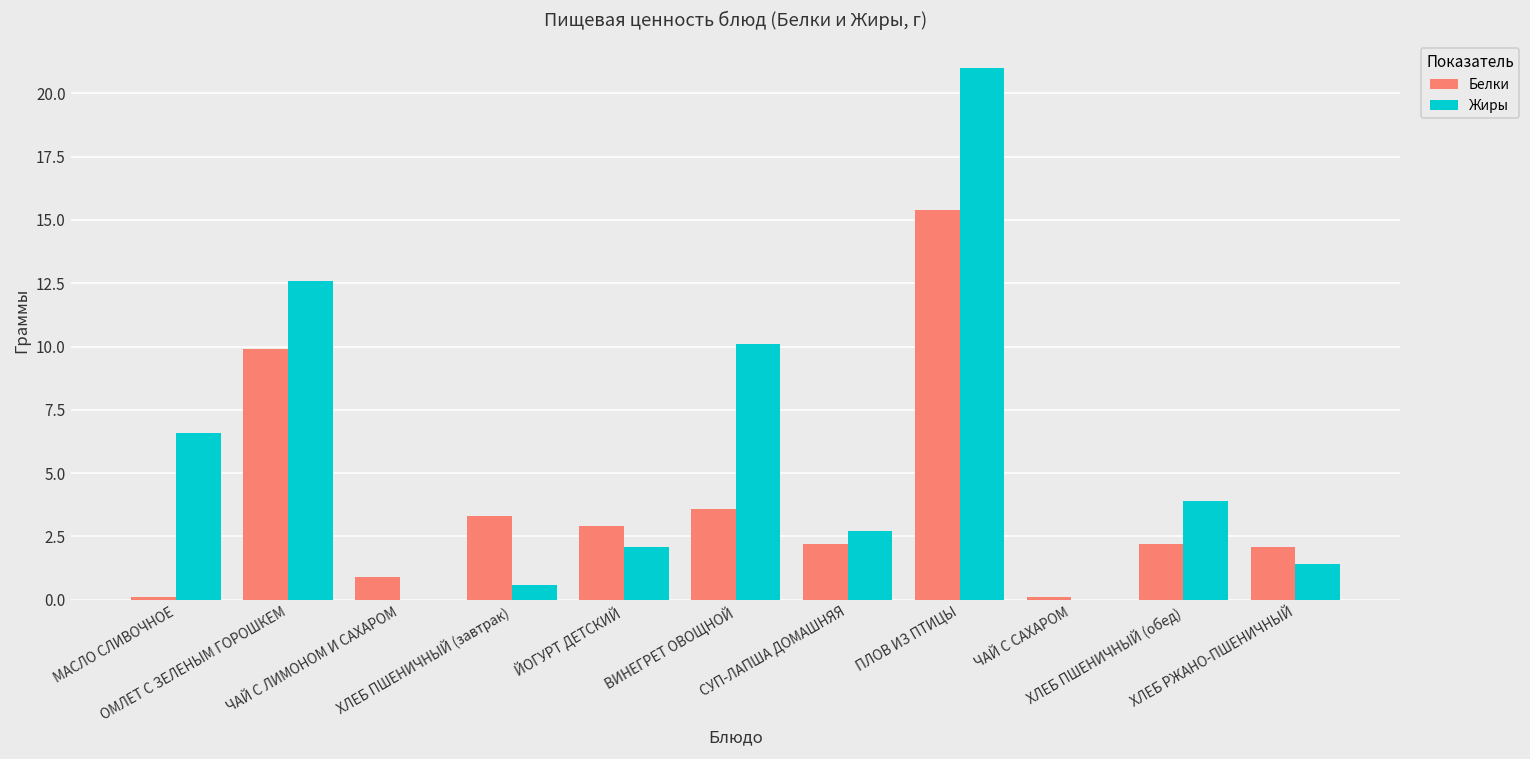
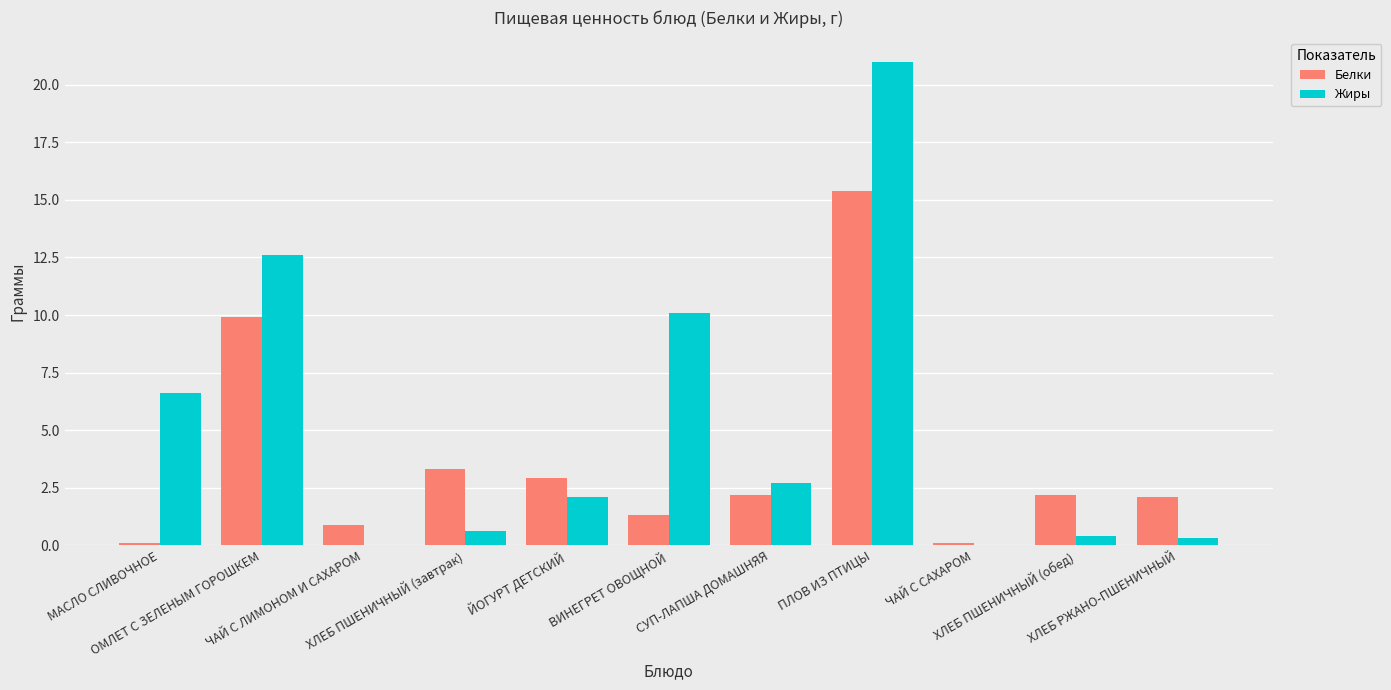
  {
    "Белки": {
      "ОМЛЕТ С ЗЕЛЕНЫМ ГОРОШКЕМ": 9.9,
      "ЧАЙ С ЛИМОНОМ И САХАРОМ": 0.9,
      "ХЛЕБ ПШЕНИЧНЫЙ (завтрак)": 3.3,
      "ЙОГУРТ ДЕТСКИЙ": 2.9,
-     "ВИНЕГРЕТ ОВОЩНОЙ": 3.6,
+     "ВИНЕГРЕТ ОВОЩНОЙ": 1.3,
      "СУП-ЛАПША ДОМАШНЯЯ": 2.2,
      "ПЛОВ ИЗ ПТИЦЫ": 15.4,
      "ХЛЕБ ПШЕНИЧНЫЙ (обед)": 2.2,
      "ХЛЕБ РЖАНО-ПШЕНИЧНЫЙ": 2.1
    },
    "Жиры": {
      "МАСЛО СЛИВОЧНОЕ": 6.6,
      "ОМЛЕТ С ЗЕЛЕНЫМ ГОРОШКЕМ": 12.6,
      "ЧАЙ С ЛИМОНОМ И САХАРОМ": 0.0,
      "ХЛЕБ ПШЕНИЧНЫЙ (завтрак)": 0.6,
      "ЙОГУРТ ДЕТСКИЙ": 2.1,
      "ВИНЕГРЕТ ОВОЩНОЙ": 10.1,
      "СУП-ЛАПША ДОМАШНЯЯ": 2.7,
      "ПЛОВ ИЗ ПТИЦЫ": 21.0,
      "ЧАЙ С САХАРОМ": 0.0,
-     "ХЛЕБ ПШЕНИЧНЫЙ (обед)": 3.9,
-     "ХЛЕБ РЖАНО-ПШЕНИЧНЫЙ": 1.4
+     "ХЛЕБ ПШЕНИЧНЫЙ (обед)": 0.4,
+     "ХЛЕБ РЖАНО-ПШЕНИЧНЫЙ": 0.3
    }
  }
